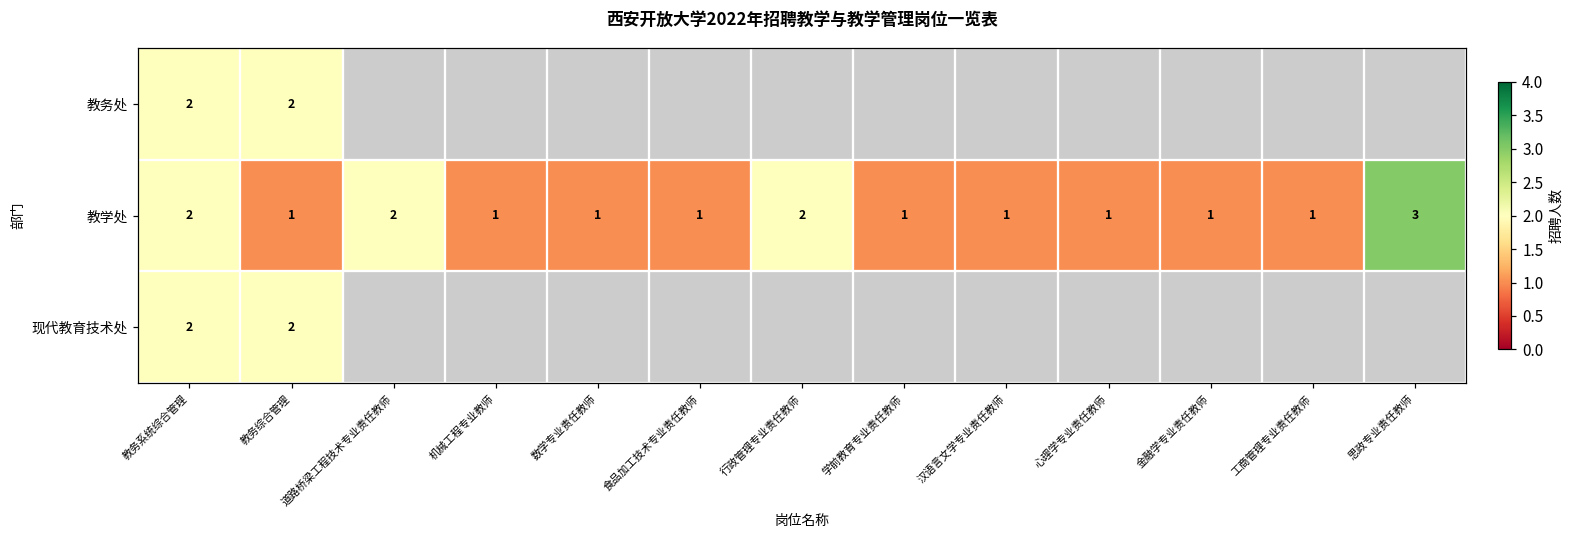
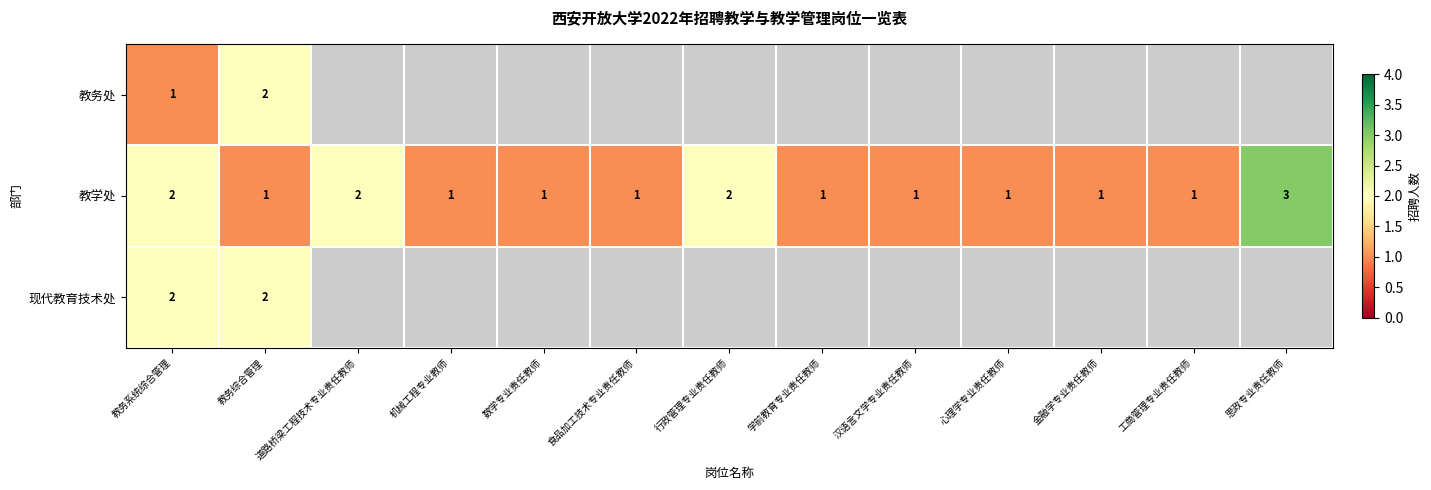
  {
    "教务处": {
-     "教务系统综合管理": 2,
+     "教务系统综合管理": 1,
      "教务综合管理": 2
    },
    "教学处": {
      "教务系统综合管理": 2,
      "教务综合管理": 1,
      "道路桥梁工程技术专业责任教师": 2,
      "机械工程专业教师": 1,
      "数学专业责任教师": 1,
      "食品加工技术专业责任教师": 1,
      "行政管理专业责任教师": 2,
      "学前教育专业责任教师": 1,
      "汉语言文学专业责任教师": 1,
      "心理学专业责任教师": 1,
      "金融学专业责任教师": 1,
      "工商管理专业责任教师": 1,
      "思政专业责任教师": 3
    },
    "现代教育技术处": {
      "教务系统综合管理": 2,
      "教务综合管理": 2
    }
  }
